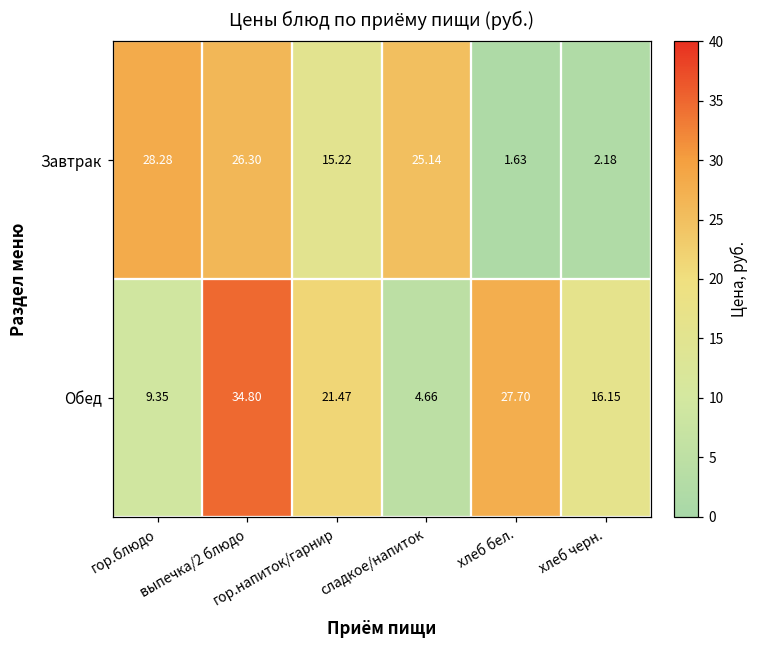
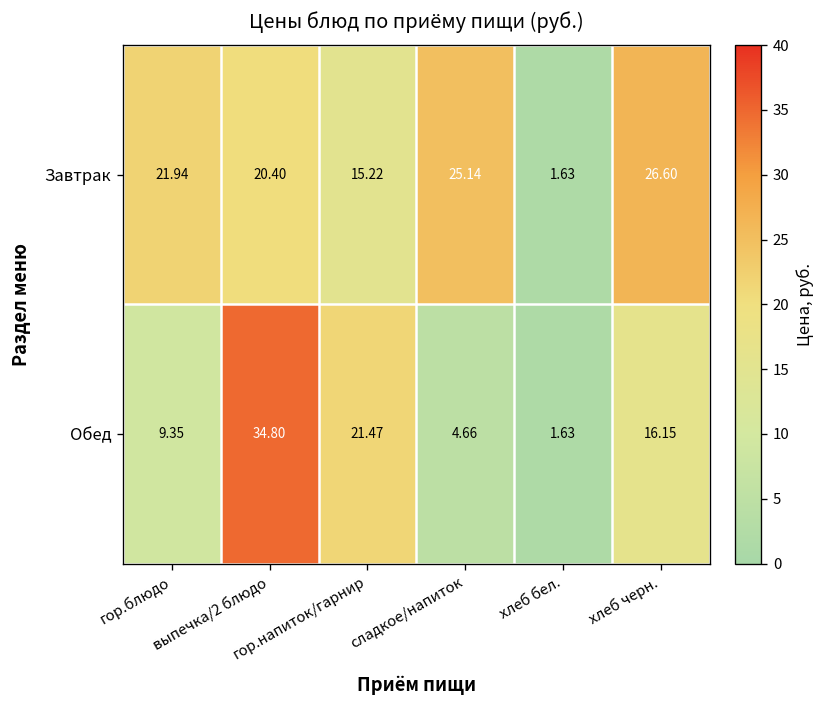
  {
    "Завтрак": {
-     "гор.блюдо": 28.28,
-     "выпечка/2 блюдо": 26.30,
+     "гор.блюдо": 21.94,
+     "выпечка/2 блюдо": 20.40,
      "гор.напиток/гарнир": 15.22,
      "сладкое/напиток": 25.14,
      "хлеб бел.": 1.63,
-     "хлеб черн.": 2.18
+     "хлеб черн.": 26.60
    },
    "Обед": {
      "гор.блюдо": 9.35,
      "выпечка/2 блюдо": 34.80,
      "гор.напиток/гарнир": 21.47,
      "сладкое/напиток": 4.66,
-     "хлеб бел.": 27.70,
+     "хлеб бел.": 1.63,
      "хлеб черн.": 16.15
    }
  }
